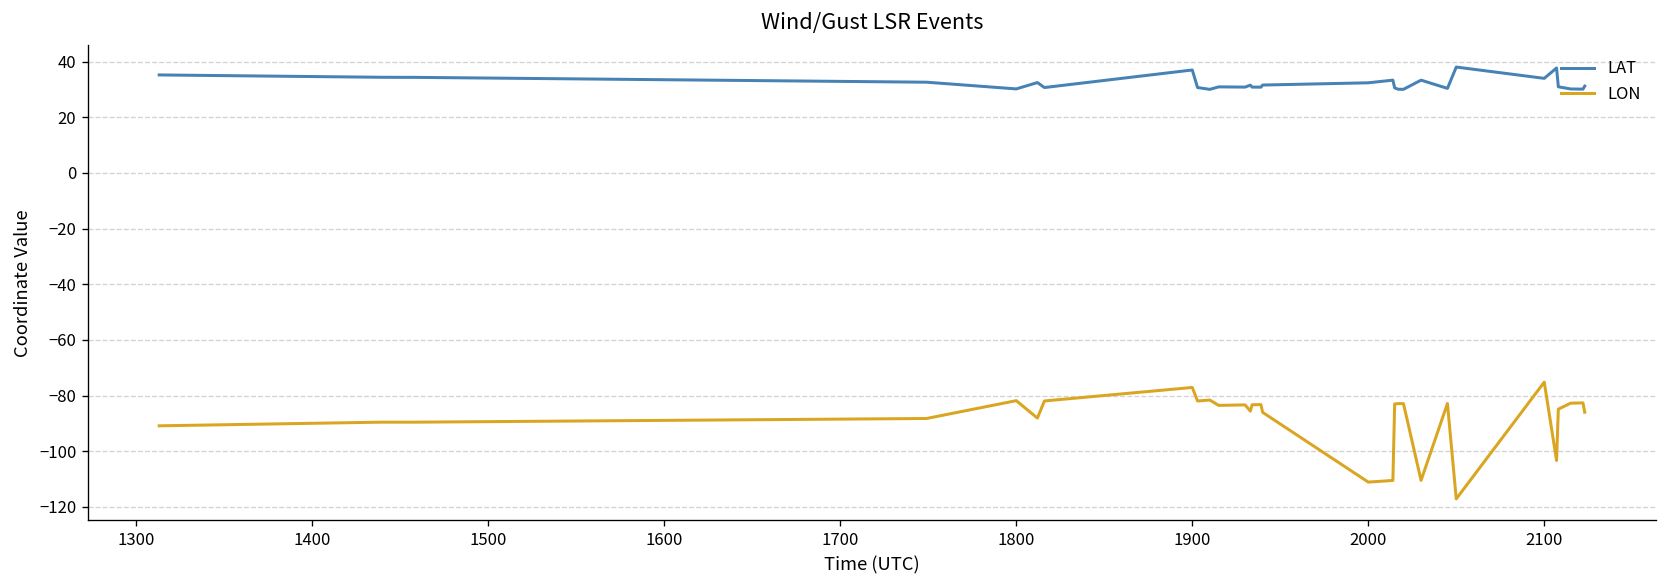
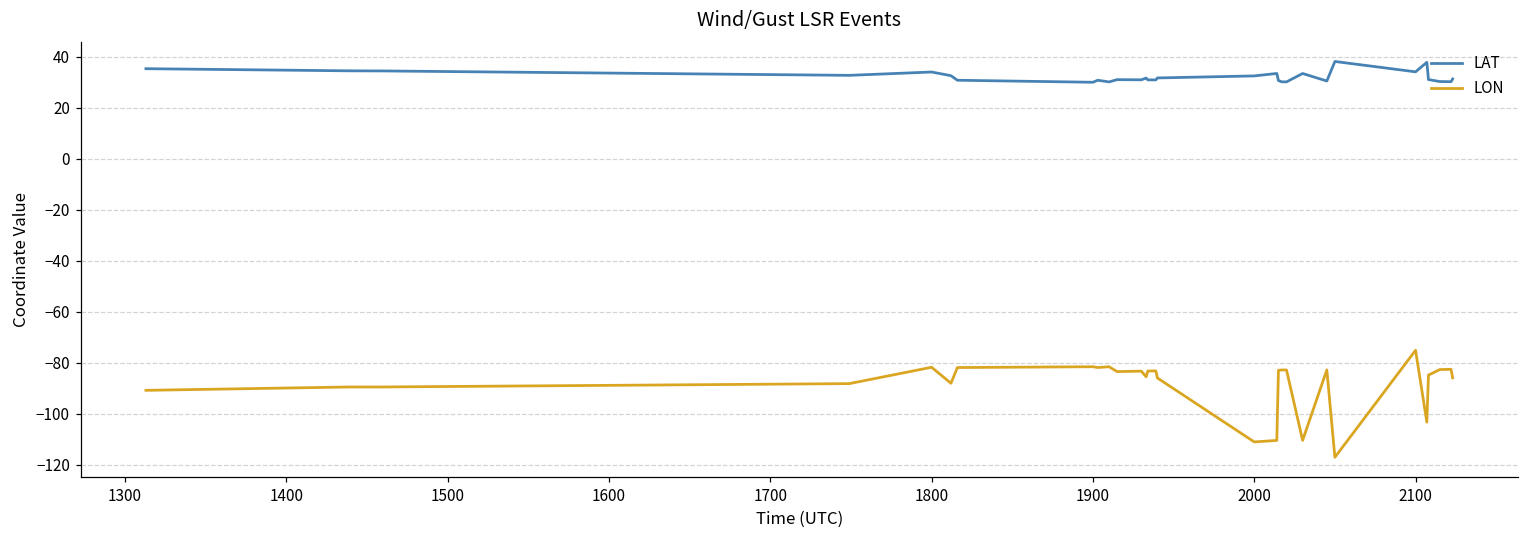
  {
    "LAT": {
-     "1800": 30,
-     "1900": 37,
+     "1800": 34,
+     "1900": 30,
      "2000": 32,
      "2100": 34
    },
    "LON": {
      "1800": -82,
-     "1900": -77,
+     "1900": -82,
      "2000": -111,
      "2100": -75
    }
  }
